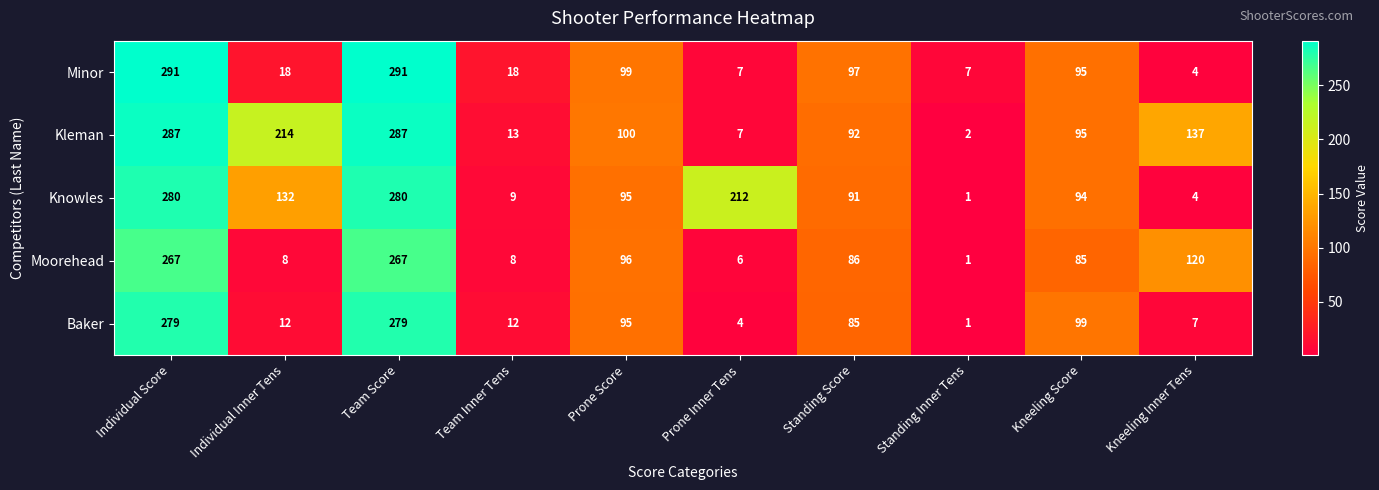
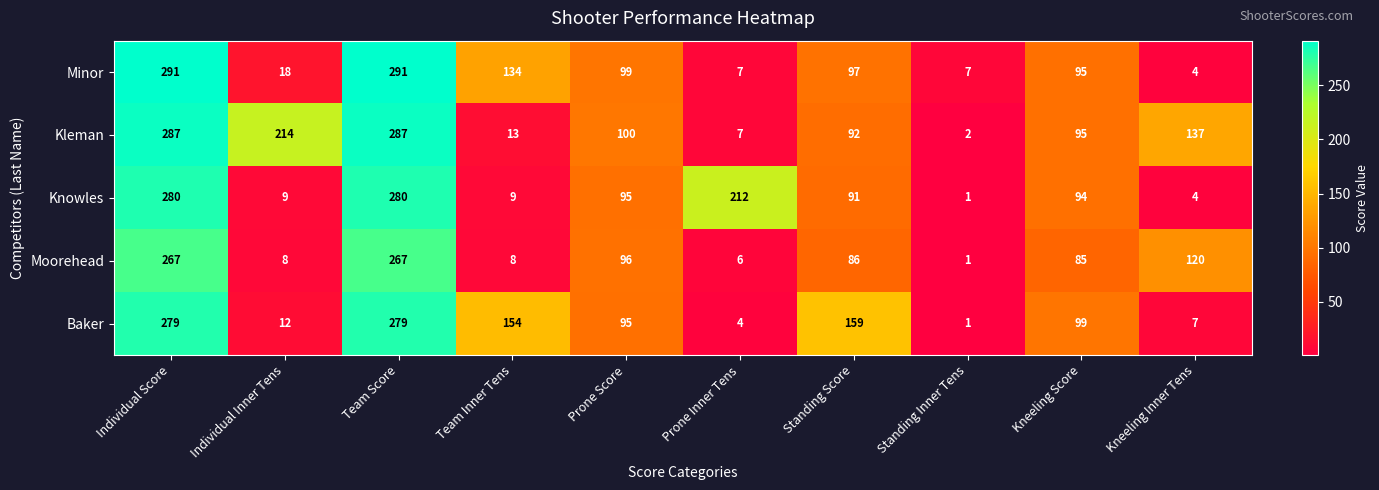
  {
    "Minor": {
      "Individual Score": 291,
      "Individual Inner Tens": 18,
      "Team Score": 291,
-     "Team Inner Tens": 18,
+     "Team Inner Tens": 134,
      "Prone Score": 99,
      "Prone Inner Tens": 7,
      "Standing Score": 97,
      "Standing Inner Tens": 7,
      "Kneeling Score": 95,
      "Kneeling Inner Tens": 4
    },
    "Kleman": {
      "Individual Score": 287,
      "Individual Inner Tens": 214,
      "Team Score": 287,
      "Team Inner Tens": 13,
      "Prone Score": 100,
      "Prone Inner Tens": 7,
      "Standing Score": 92,
      "Standing Inner Tens": 2,
      "Kneeling Score": 95,
      "Kneeling Inner Tens": 137
    },
    "Knowles": {
      "Individual Score": 280,
-     "Individual Inner Tens": 132,
+     "Individual Inner Tens": 9,
      "Team Score": 280,
      "Team Inner Tens": 9,
      "Prone Score": 95,
      "Prone Inner Tens": 212,
      "Standing Score": 91,
      "Standing Inner Tens": 1,
      "Kneeling Score": 94,
      "Kneeling Inner Tens": 4
    },
    "Moorehead": {
      "Individual Score": 267,
      "Individual Inner Tens": 8,
      "Team Score": 267,
      "Team Inner Tens": 8,
      "Prone Score": 96,
      "Prone Inner Tens": 6,
      "Standing Score": 86,
      "Standing Inner Tens": 1,
      "Kneeling Score": 85,
      "Kneeling Inner Tens": 120
    },
    "Baker": {
      "Individual Score": 279,
      "Individual Inner Tens": 12,
      "Team Score": 279,
-     "Team Inner Tens": 12,
+     "Team Inner Tens": 154,
      "Prone Score": 95,
      "Prone Inner Tens": 4,
-     "Standing Score": 85,
+     "Standing Score": 159,
      "Standing Inner Tens": 1,
      "Kneeling Score": 99,
      "Kneeling Inner Tens": 7
    }
  }
